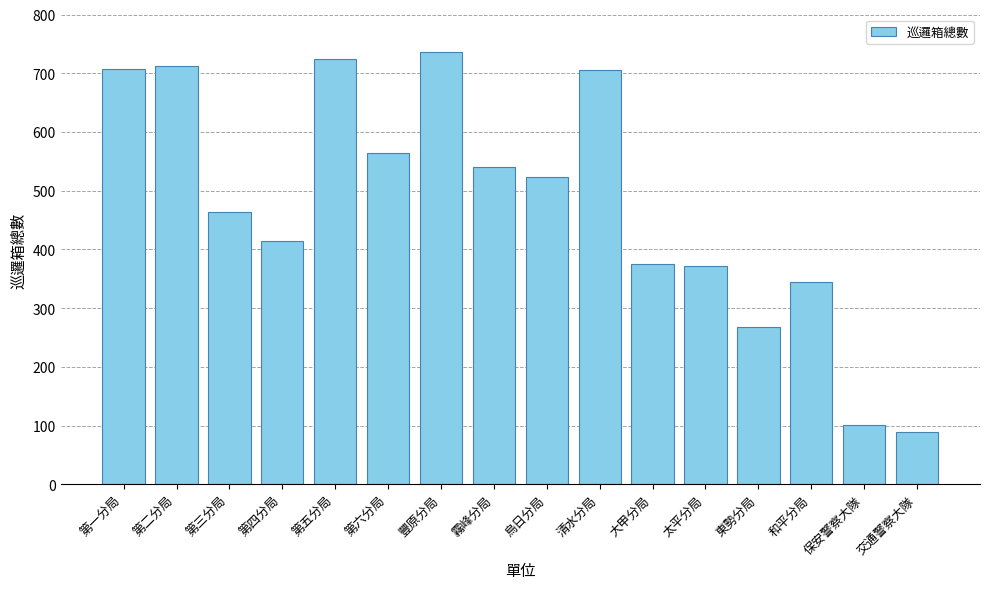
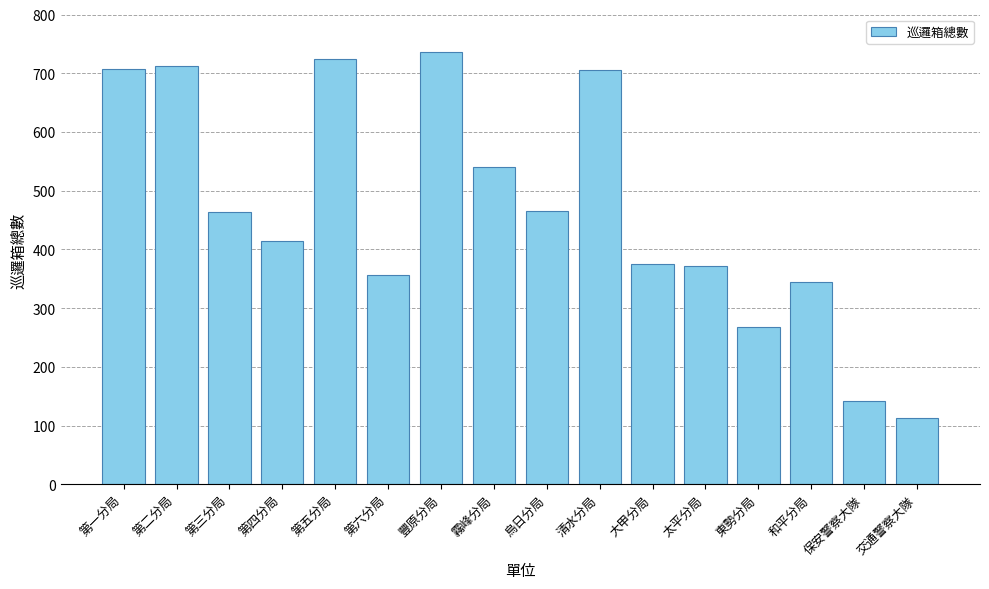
  {
    "第一分局": 710,
    "第二分局": 710,
    "第三分局": 460,
    "第四分局": 420,
    "第五分局": 730,
-   "第六分局": 570,
+   "第六分局": 360,
    "豐原分局": 740,
    "霧峰分局": 540,
-   "烏日分局": 520,
+   "烏日分局": 470,
    "清水分局": 710,
    "大甲分局": 380,
    "太平分局": 370,
    "東勢分局": 270,
    "和平分局": 350,
-   "保安警察大隊": 100,
-   "交通警察大隊": 90
+   "保安警察大隊": 140,
+   "交通警察大隊": 110
  }
